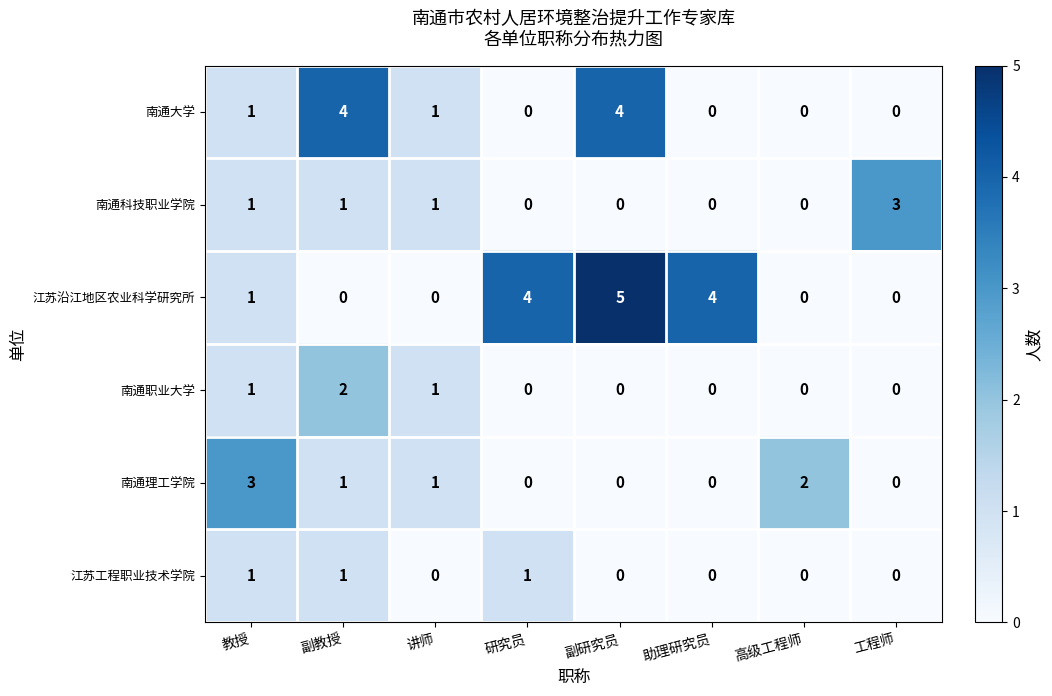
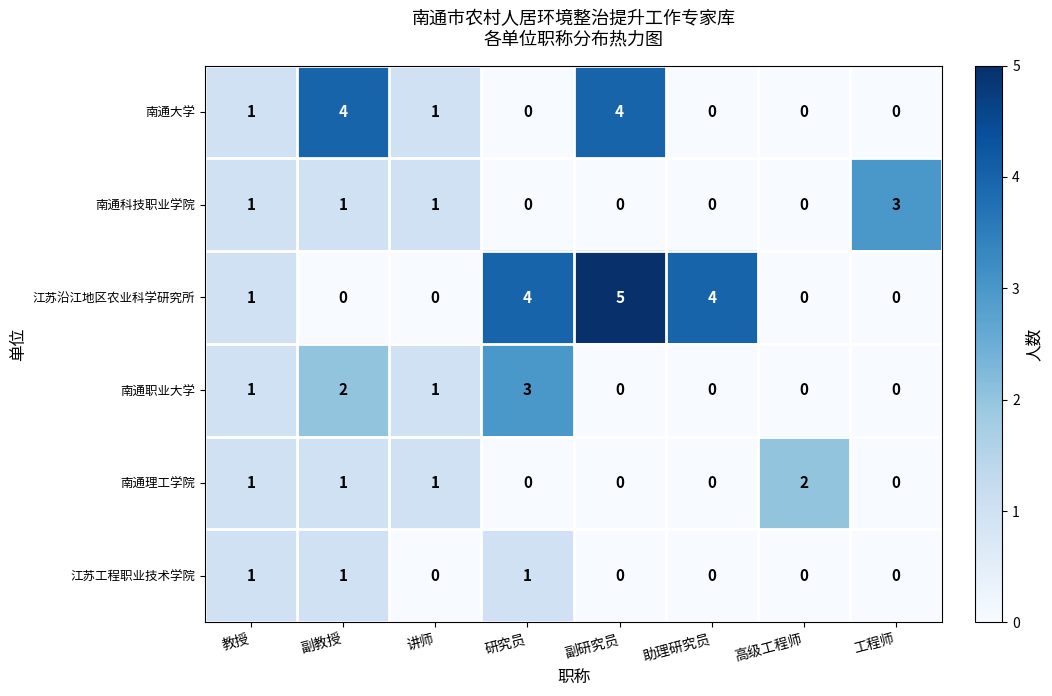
  {
    "南通大学": {
      "教授": 1,
      "副教授": 4,
      "讲师": 1,
      "研究员": 0,
      "副研究员": 4,
      "助理研究员": 0,
      "高级工程师": 0,
      "工程师": 0
    },
    "南通科技职业学院": {
      "教授": 1,
      "副教授": 1,
      "讲师": 1,
      "研究员": 0,
      "副研究员": 0,
      "助理研究员": 0,
      "高级工程师": 0,
      "工程师": 3
    },
    "江苏沿江地区农业科学研究所": {
      "教授": 1,
      "副教授": 0,
      "讲师": 0,
      "研究员": 4,
      "副研究员": 5,
      "助理研究员": 4,
      "高级工程师": 0,
      "工程师": 0
    },
    "南通职业大学": {
      "教授": 1,
      "副教授": 2,
      "讲师": 1,
-     "研究员": 0,
+     "研究员": 3,
      "副研究员": 0,
      "助理研究员": 0,
      "高级工程师": 0,
      "工程师": 0
    },
    "南通理工学院": {
-     "教授": 3,
+     "教授": 1,
      "副教授": 1,
      "讲师": 1,
      "研究员": 0,
      "副研究员": 0,
      "助理研究员": 0,
      "高级工程师": 2,
      "工程师": 0
    },
    "江苏工程职业技术学院": {
      "教授": 1,
      "副教授": 1,
      "讲师": 0,
      "研究员": 1,
      "副研究员": 0,
      "助理研究员": 0,
      "高级工程师": 0,
      "工程师": 0
    }
  }
